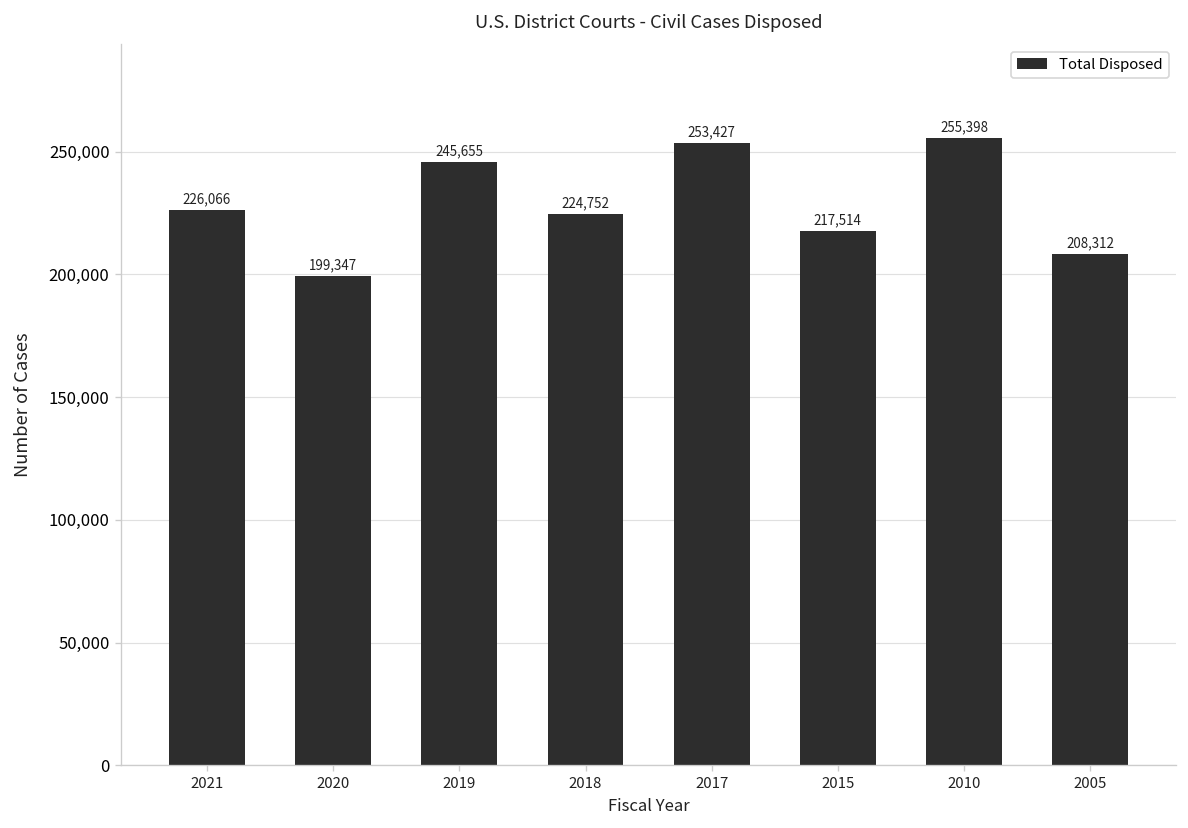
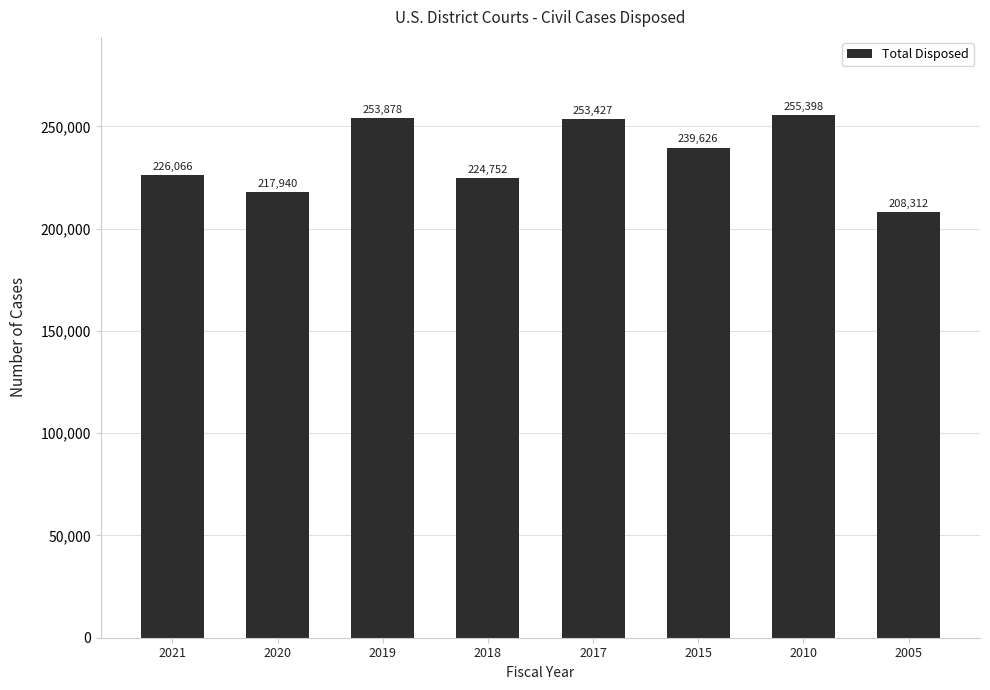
  {
    "2021": "226,066",
-   "2020": "199,347",
-   "2019": "245,655",
+   "2020": "217,940",
+   "2019": "253,878",
    "2018": "224,752",
    "2017": "253,427",
-   "2015": "217,514",
+   "2015": "239,626",
    "2010": "255,398",
    "2005": "208,312"
  }
